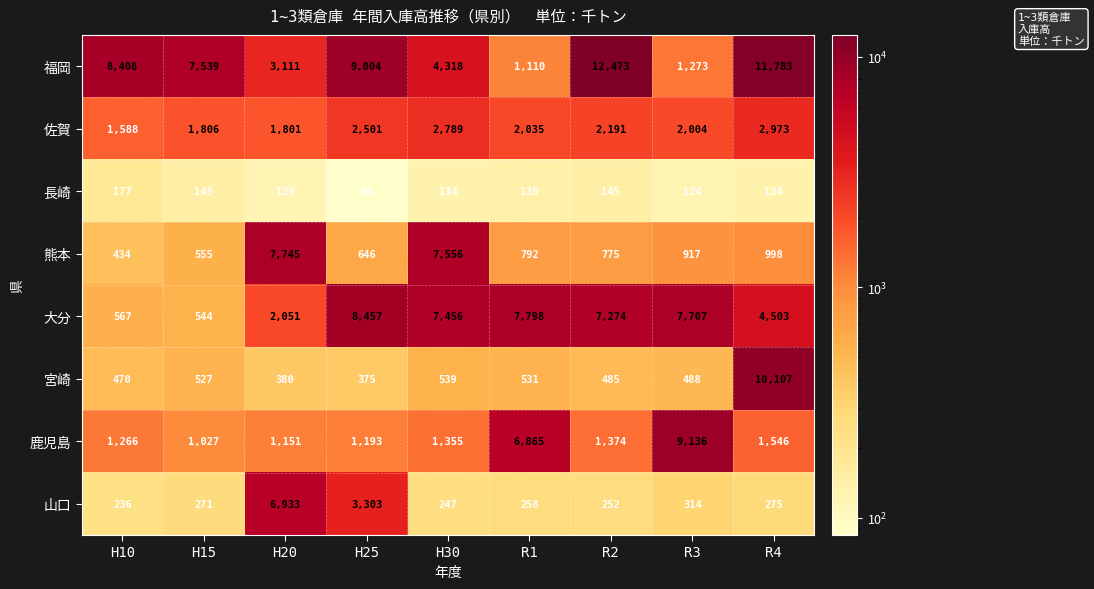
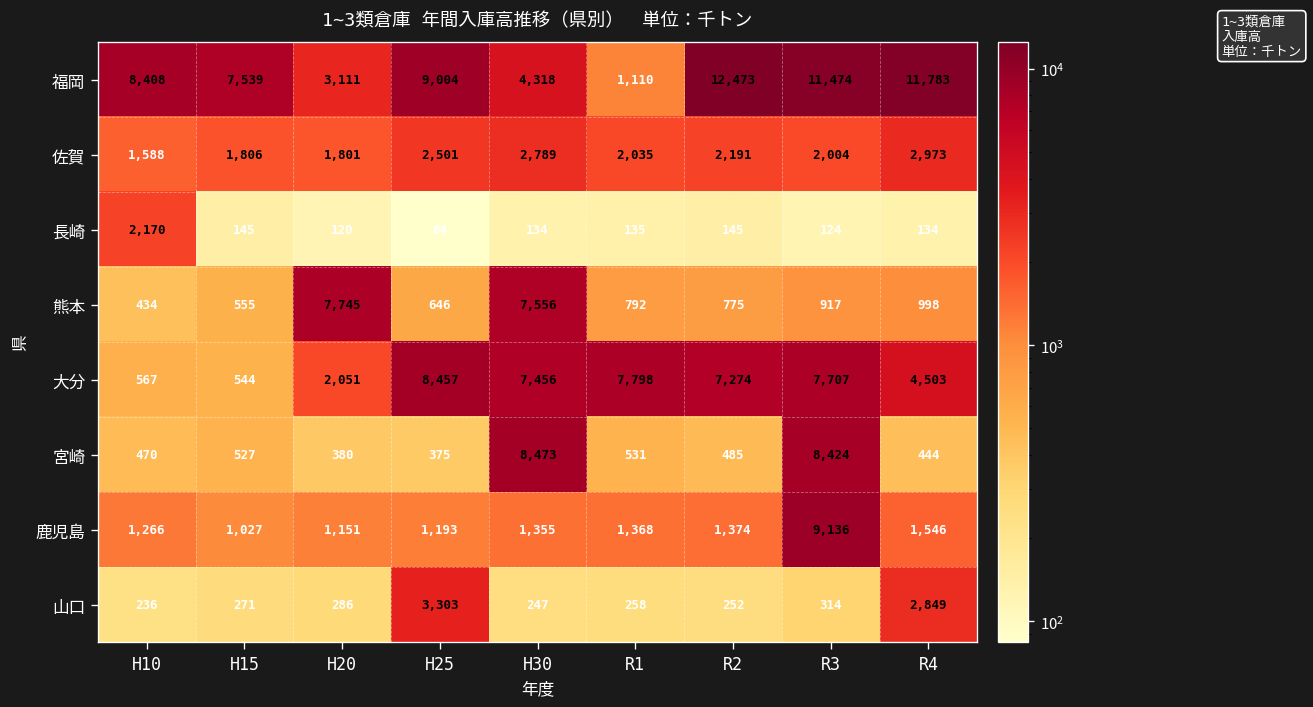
  {
    "福岡": {
      "H10": "8,408",
      "H15": "7,539",
      "H20": "3,111",
      "H25": "9,004",
      "H30": "4,318",
      "R1": "1,110",
      "R2": "12,473",
-     "R3": "1,273",
+     "R3": "11,474",
      "R4": "11,783"
    },
    "佐賀": {
      "H10": "1,588",
      "H15": "1,806",
      "H20": "1,801",
      "H25": "2,501",
      "H30": "2,789",
      "R1": "2,035",
      "R2": "2,191",
      "R3": "2,004",
      "R4": "2,973"
    },
    "長崎": {
-     "H10": "177",
+     "H10": "2,170",
      "H15": "145",
      "H20": "120",
      "H25": "84",
      "H30": "134",
      "R1": "135",
      "R2": "145",
      "R3": "124",
      "R4": "134"
    },
    "熊本": {
      "H10": "434",
      "H15": "555",
      "H20": "7,745",
      "H25": "646",
      "H30": "7,556",
      "R1": "792",
      "R2": "775",
      "R3": "917",
      "R4": "998"
    },
    "大分": {
      "H10": "567",
      "H15": "544",
      "H20": "2,051",
      "H25": "8,457",
      "H30": "7,456",
      "R1": "7,798",
      "R2": "7,274",
      "R3": "7,707",
      "R4": "4,503"
    },
    "宮崎": {
      "H10": "470",
      "H15": "527",
      "H20": "380",
      "H25": "375",
-     "H30": "539",
+     "H30": "8,473",
      "R1": "531",
      "R2": "485",
-     "R3": "488",
-     "R4": "10,107"
+     "R3": "8,424",
+     "R4": "444"
    },
    "鹿児島": {
      "H10": "1,266",
      "H15": "1,027",
      "H20": "1,151",
      "H25": "1,193",
      "H30": "1,355",
-     "R1": "6,865",
+     "R1": "1,368",
      "R2": "1,374",
      "R3": "9,136",
      "R4": "1,546"
    },
    "山口": {
      "H10": "236",
      "H15": "271",
-     "H20": "6,933",
+     "H20": "286",
      "H25": "3,303",
      "H30": "247",
      "R1": "258",
      "R2": "252",
      "R3": "314",
-     "R4": "275"
+     "R4": "2,849"
    }
  }
